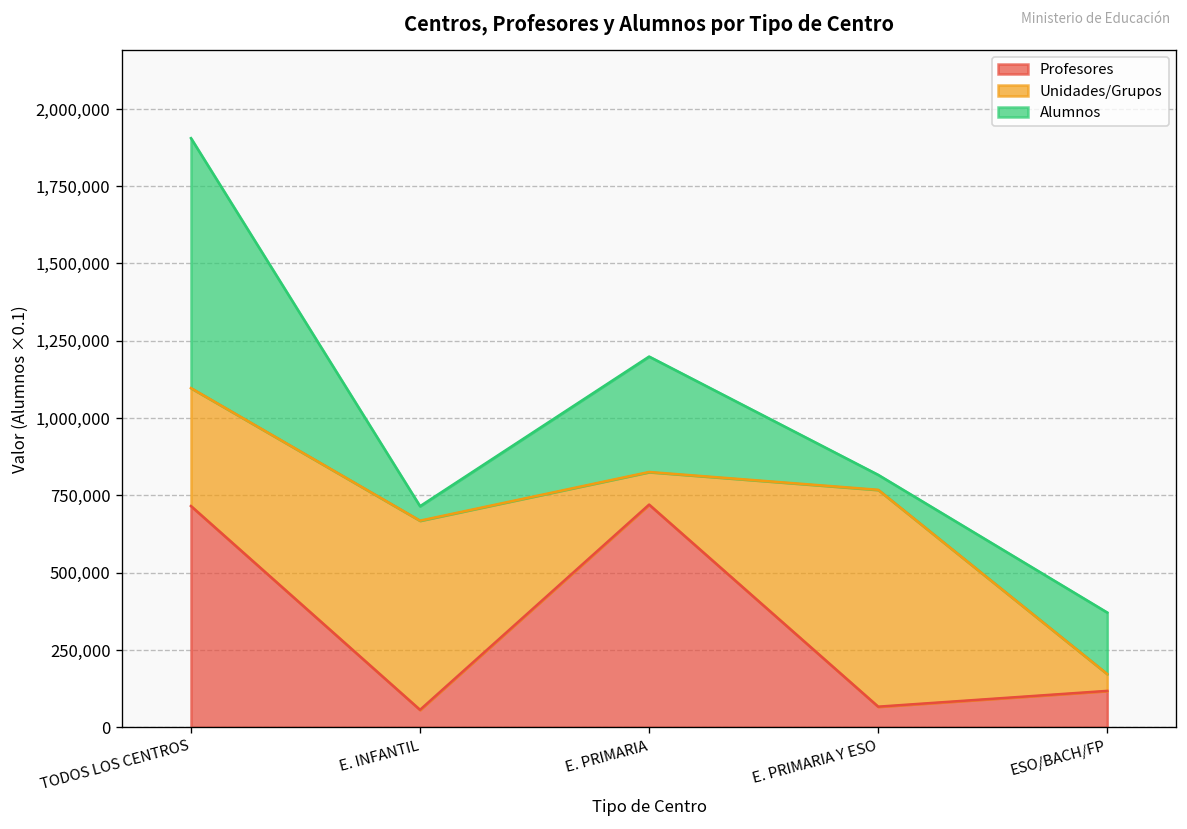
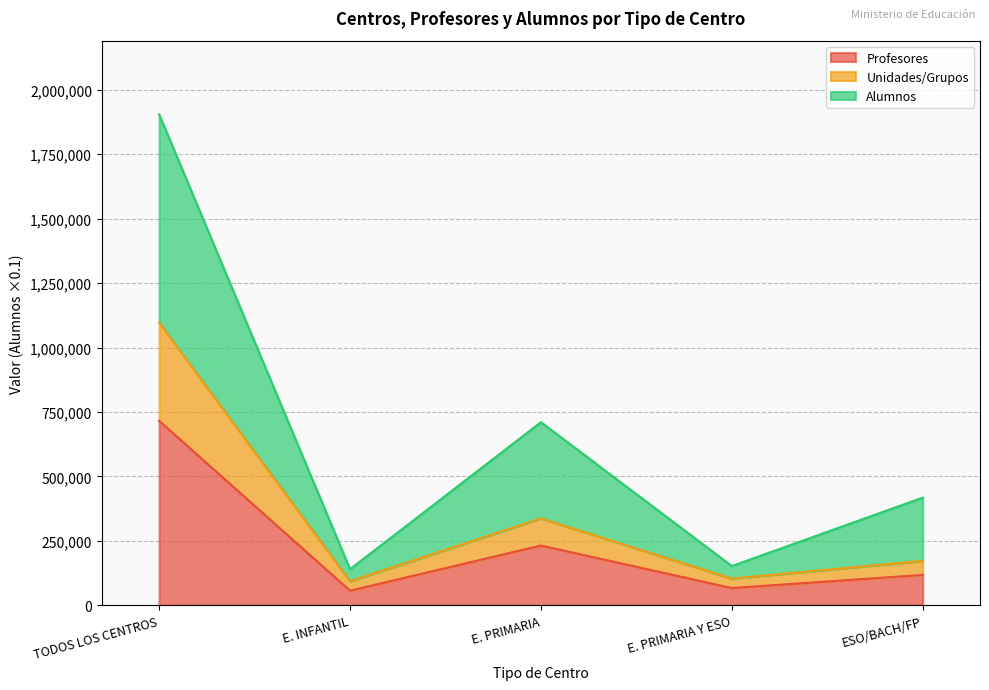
  {
    "Profesores": {
      "TODOS LOS CENTROS": "720,000",
      "E. INFANTIL": "60,000",
-     "E. PRIMARIA": "720,000",
+     "E. PRIMARIA": "230,000",
      "E. PRIMARIA Y ESO": "70,000",
      "ESO/BACH/FP": "120,000"
    },
    "Unidades/Grupos": {
      "TODOS LOS CENTROS": "380,000",
-     "E. INFANTIL": "610,000",
+     "E. INFANTIL": "40,000",
      "E. PRIMARIA": "110,000",
-     "E. PRIMARIA Y ESO": "700,000",
+     "E. PRIMARIA Y ESO": "40,000",
      "ESO/BACH/FP": "50,000"
    },
    "Alumnos": {
      "TODOS LOS CENTROS": "810,000",
      "E. INFANTIL": "50,000",
      "E. PRIMARIA": "370,000",
      "E. PRIMARIA Y ESO": "50,000",
-     "ESO/BACH/FP": "200,000"
+     "ESO/BACH/FP": "250,000"
    }
  }
